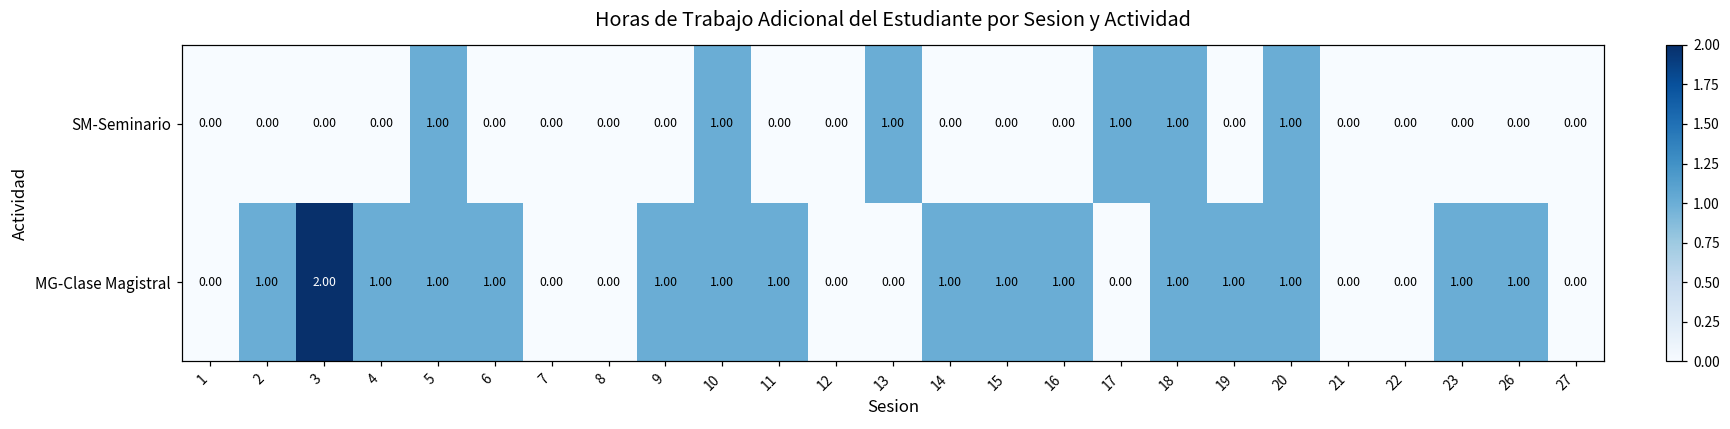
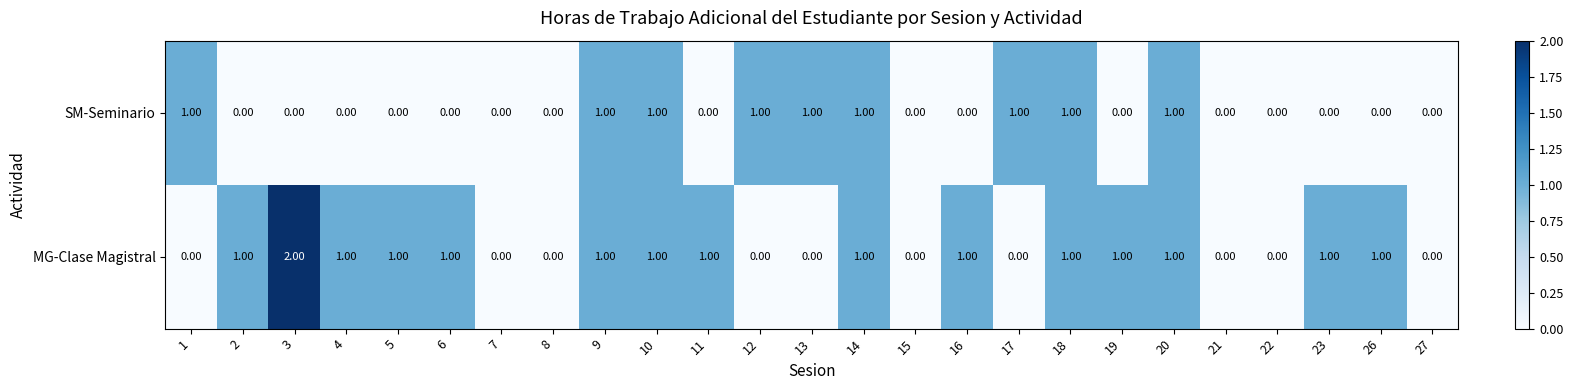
  {
    "SM-Seminario": {
-     "1": 0.00,
+     "1": 1.00,
      "2": 0.00,
      "3": 0.00,
      "4": 0.00,
-     "5": 1.00,
+     "5": 0.00,
      "6": 0.00,
      "7": 0.00,
      "8": 0.00,
-     "9": 0.00,
+     "9": 1.00,
      "10": 1.00,
      "11": 0.00,
-     "12": 0.00,
+     "12": 1.00,
      "13": 1.00,
-     "14": 0.00,
+     "14": 1.00,
      "15": 0.00,
      "16": 0.00,
      "17": 1.00,
      "18": 1.00,
      "19": 0.00,
      "20": 1.00,
      "21": 0.00,
      "22": 0.00,
      "23": 0.00,
      "26": 0.00,
      "27": 0.00
    },
    "MG-Clase Magistral": {
      "1": 0.00,
      "2": 1.00,
      "3": 2.00,
      "4": 1.00,
      "5": 1.00,
      "6": 1.00,
      "7": 0.00,
      "8": 0.00,
      "9": 1.00,
      "10": 1.00,
      "11": 1.00,
      "12": 0.00,
      "13": 0.00,
      "14": 1.00,
-     "15": 1.00,
+     "15": 0.00,
      "16": 1.00,
      "17": 0.00,
      "18": 1.00,
      "19": 1.00,
      "20": 1.00,
      "21": 0.00,
      "22": 0.00,
      "23": 1.00,
      "26": 1.00,
      "27": 0.00
    }
  }
